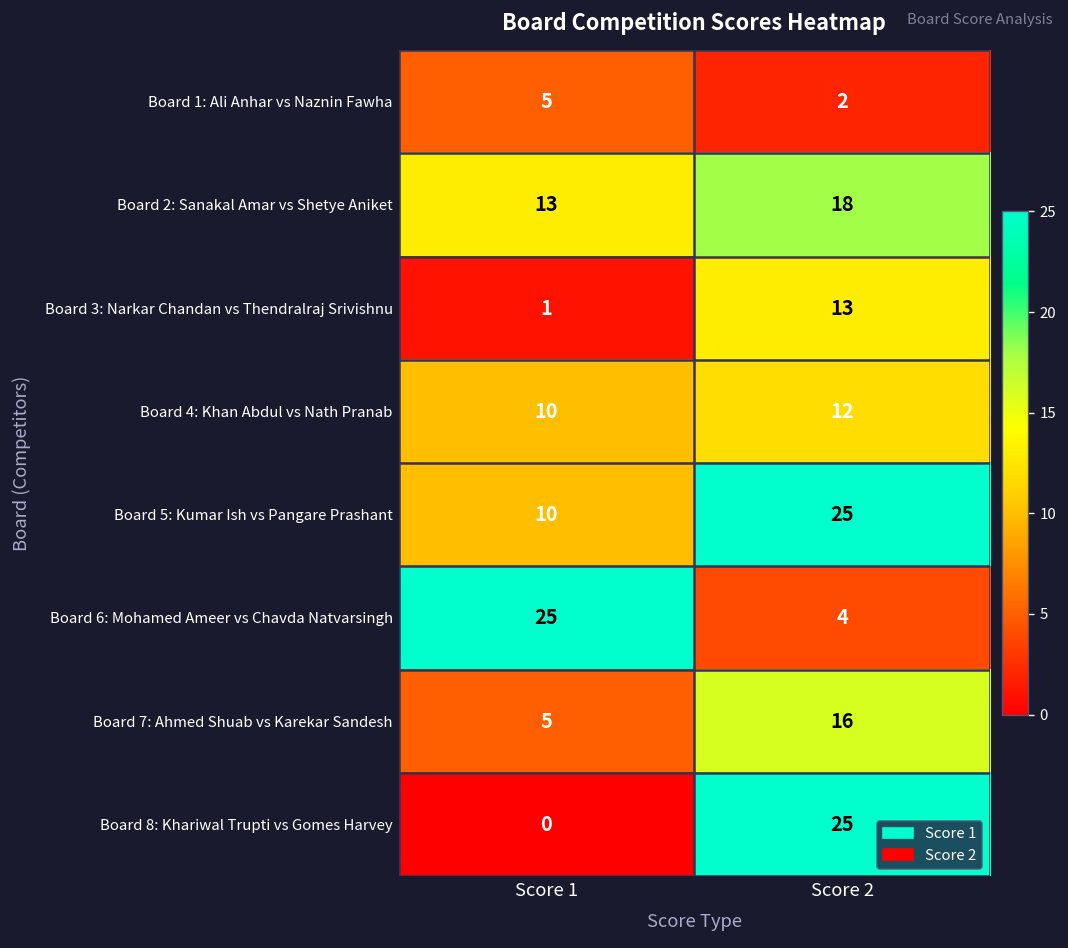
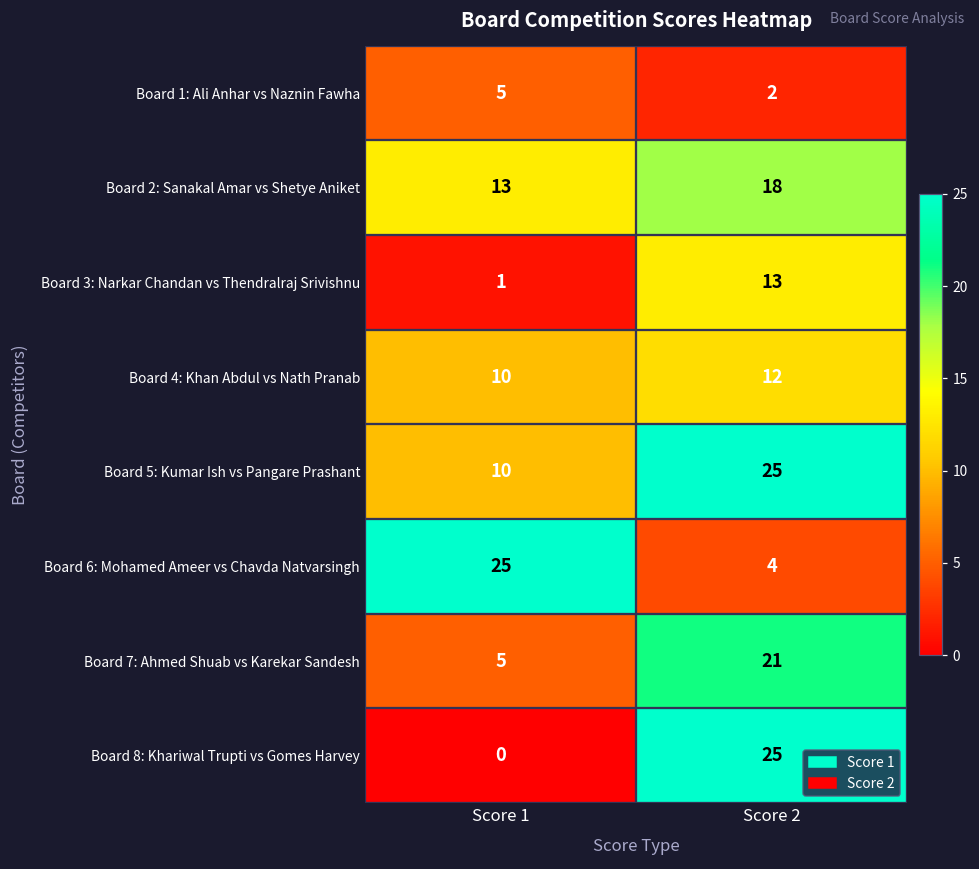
  {
    "Board 1: Ali Anhar vs Naznin Fawha": {
      "Score 1": 5,
      "Score 2": 2
    },
    "Board 2: Sanakal Amar vs Shetye Aniket": {
      "Score 1": 13,
      "Score 2": 18
    },
    "Board 3: Narkar Chandan vs Thendralraj Srivishnu": {
      "Score 1": 1,
      "Score 2": 13
    },
    "Board 4: Khan Abdul vs Nath Pranab": {
      "Score 1": 10,
      "Score 2": 12
    },
    "Board 5: Kumar Ish vs Pangare Prashant": {
      "Score 1": 10,
      "Score 2": 25
    },
    "Board 6: Mohamed Ameer vs Chavda Natvarsingh": {
      "Score 1": 25,
      "Score 2": 4
    },
    "Board 7: Ahmed Shuab vs Karekar Sandesh": {
      "Score 1": 5,
-     "Score 2": 16
+     "Score 2": 21
    },
    "Board 8: Khariwal Trupti vs Gomes Harvey": {
      "Score 1": 0,
      "Score 2": 25
    }
  }
